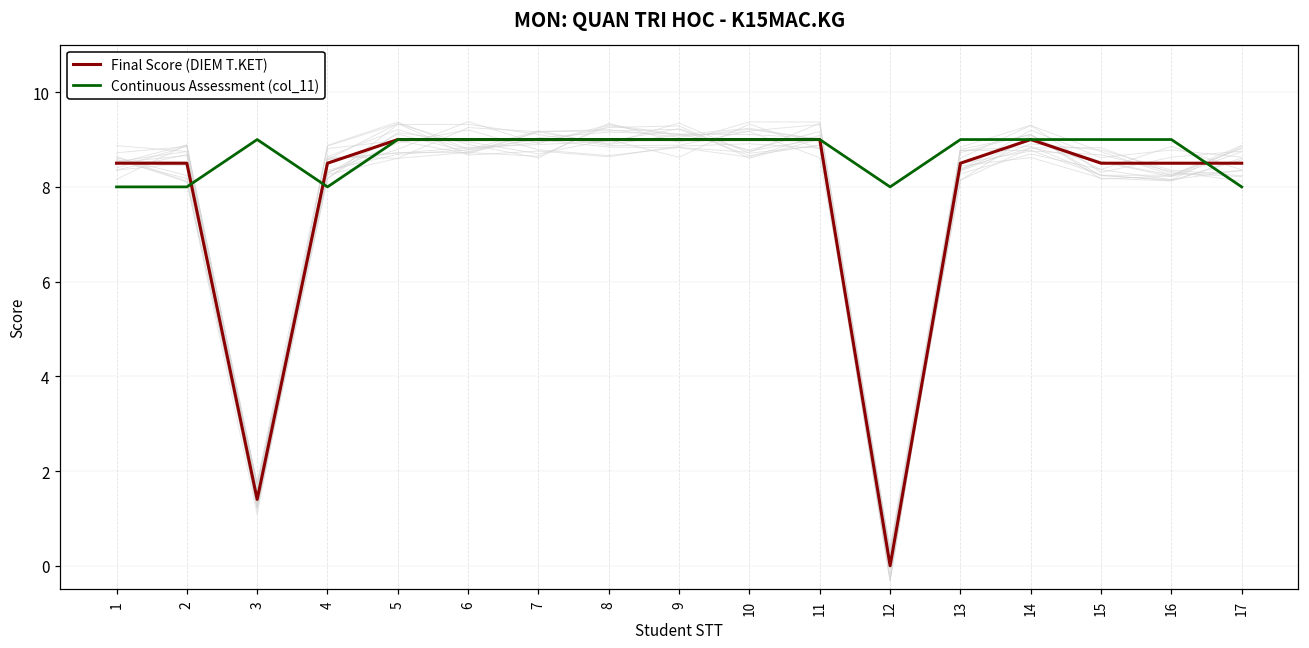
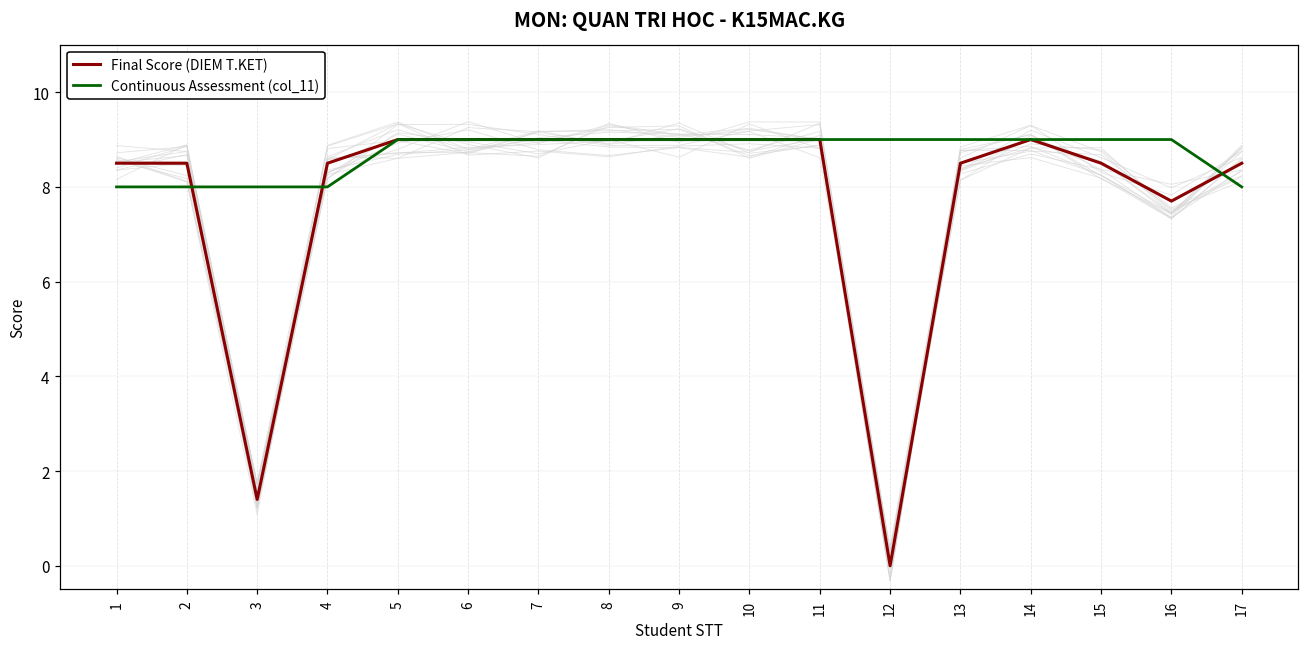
  {
    "Final Score (DIEM T.KET)": {
      "4": 8.5,
-     "16": 8.5,
+     "16": 7.7,
      "17": 8.5
    },
    "Continuous Assessment (col_11)": {
      "1": 8,
      "2": 8,
-     "3": 9,
+     "3": 8,
      "4": 8,
-     "12": 8,
+     "12": 9,
      "13": 9,
      "15": 9,
      "16": 9,
      "17": 8
    }
  }
